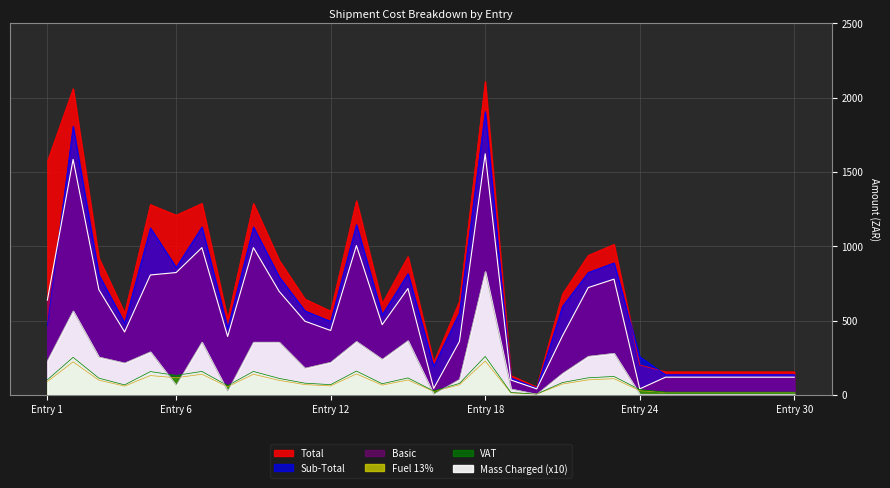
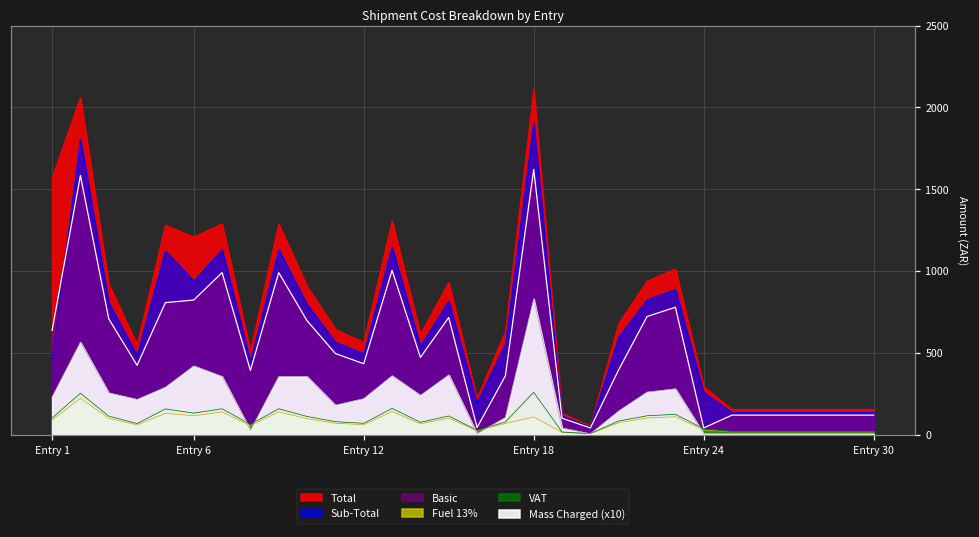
  {
    "Total": {
      "Entry 1": 1570,
      "Entry 6": 1210,
      "Entry 12": 560,
      "Entry 18": 2110,
-     "Entry 24": 200,
+     "Entry 24": 290,
      "Entry 30": 160
    },
    "Sub-Total": {
      "Entry 1": 460,
-     "Entry 6": 860,
+     "Entry 6": 940,
      "Entry 12": 490,
      "Entry 18": 1910,
      "Entry 24": 260
    },
    "Basic": {
      "Entry 1": 640,
      "Entry 6": 820,
      "Entry 12": 430,
      "Entry 18": 1620
    },
    "Fuel 13%": {
-     "Entry 18": 230
+     "Entry 18": 110
    },
    "VAT": {
      "Entry 18": 260
    },
    "Mass Charged (x10)": {
      "Entry 1": 230,
-     "Entry 6": 70,
+     "Entry 6": 420,
      "Entry 12": 220,
      "Entry 18": 830,
      "Entry 24": 10
    }
  }
